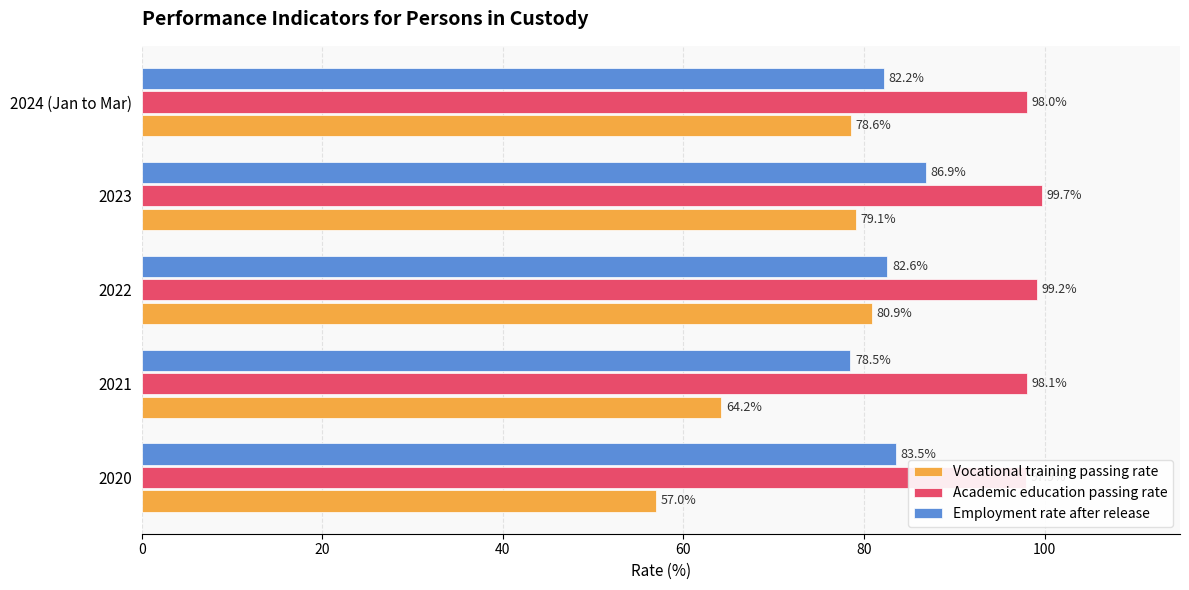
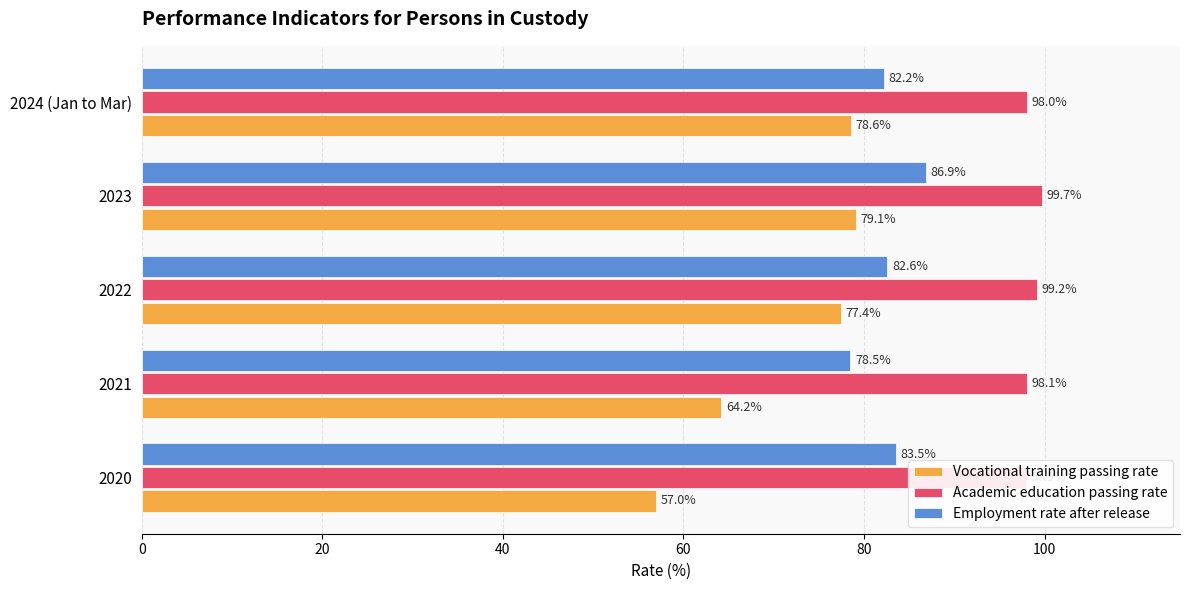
  {
    "Vocational training passing rate": {
      "2024 (Jan to Mar)": "78.6%",
      "2023": "79.1%",
-     "2022": "80.9%",
+     "2022": "77.4%",
      "2021": "64.2%",
      "2020": "57.0%"
    },
    "Academic education passing rate": {
      "2024 (Jan to Mar)": "98.0%",
      "2023": "99.7%",
      "2022": "99.2%",
      "2021": "98.1%"
    },
    "Employment rate after release": {
      "2024 (Jan to Mar)": "82.2%",
      "2023": "86.9%",
      "2022": "82.6%",
      "2021": "78.5%"
    }
  }
